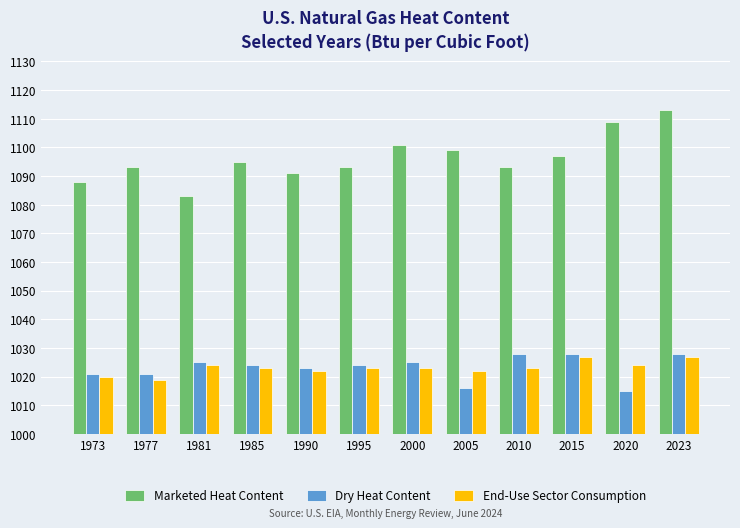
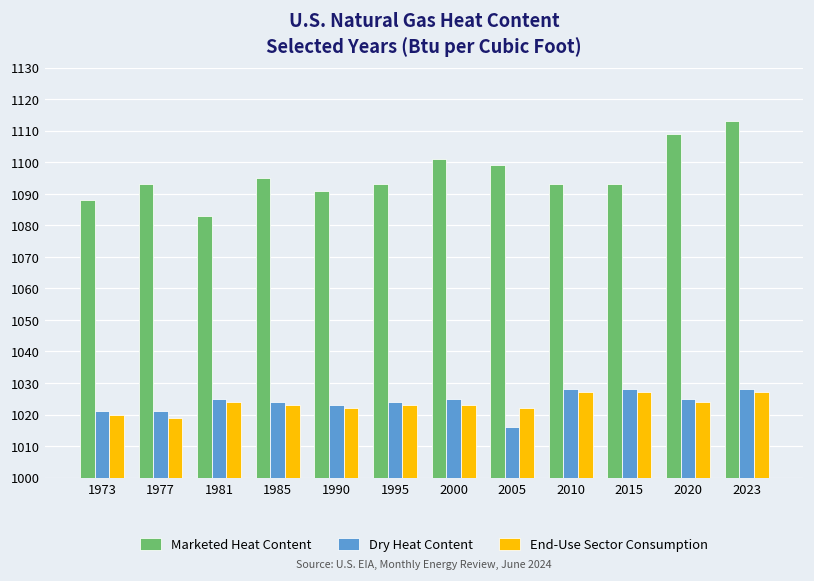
  {
    "Marketed Heat Content": {
      "1973": 1088,
      "1977": 1093,
      "1981": 1083,
      "1985": 1095,
      "1990": 1091,
      "1995": 1093,
      "2000": 1101,
      "2005": 1099,
      "2010": 1093,
-     "2015": 1097,
+     "2015": 1093,
      "2020": 1109,
      "2023": 1113
    },
    "Dry Heat Content": {
      "1973": 1021,
      "1977": 1021,
      "1981": 1025,
      "1985": 1024,
      "1990": 1023,
      "1995": 1024,
      "2000": 1025,
      "2005": 1016,
      "2010": 1028,
      "2015": 1028,
-     "2020": 1015,
+     "2020": 1025,
      "2023": 1028
    },
    "End-Use Sector Consumption": {
      "1973": 1020,
      "1977": 1019,
      "1981": 1024,
      "1985": 1023,
      "1990": 1022,
      "1995": 1023,
      "2000": 1023,
      "2005": 1022,
-     "2010": 1023,
+     "2010": 1027,
      "2015": 1027,
      "2020": 1024,
      "2023": 1027
    }
  }
